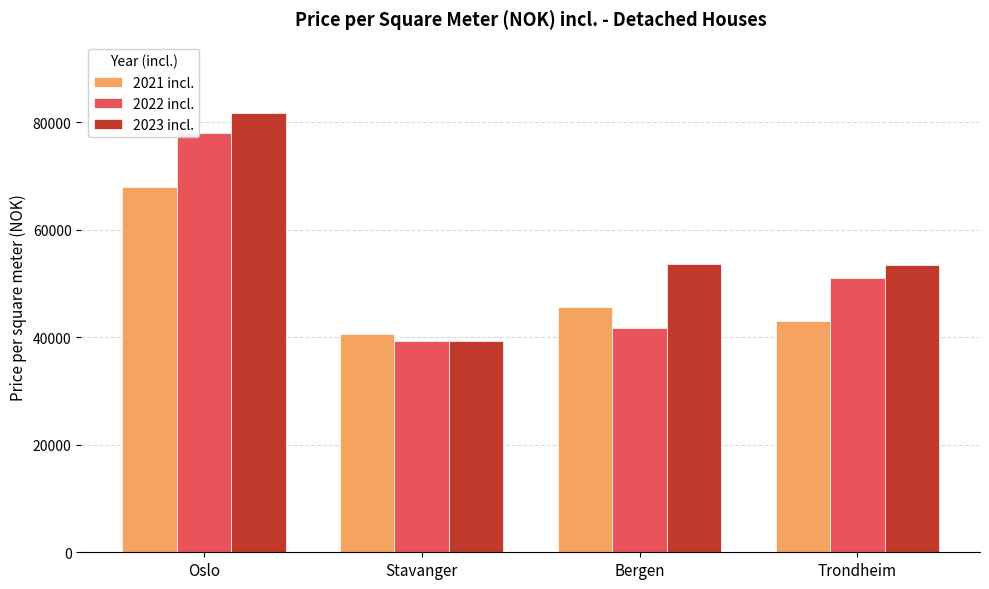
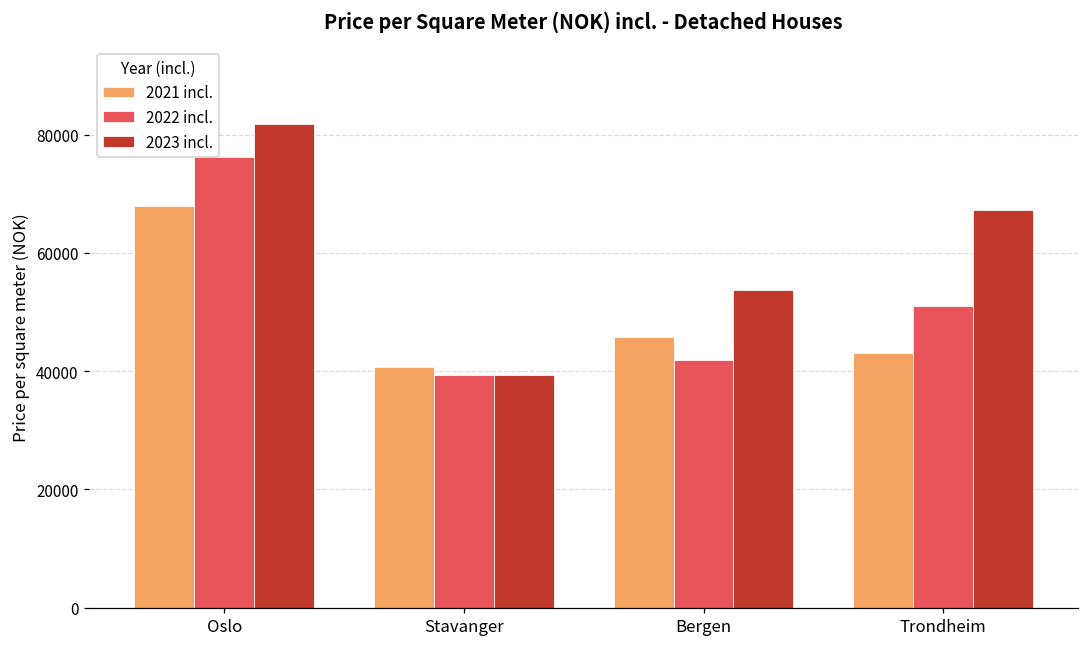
  {
    "2021 incl.": {
      "Oslo": 68000,
      "Stavanger": 41000,
      "Bergen": 46000,
      "Trondheim": 43000
    },
    "2022 incl.": {
-     "Oslo": 78000,
+     "Oslo": 76000,
      "Stavanger": 39000,
      "Bergen": 42000,
      "Trondheim": 51000
    },
    "2023 incl.": {
      "Oslo": 82000,
      "Stavanger": 39000,
      "Bergen": 54000,
-     "Trondheim": 53000
+     "Trondheim": 67000
    }
  }
